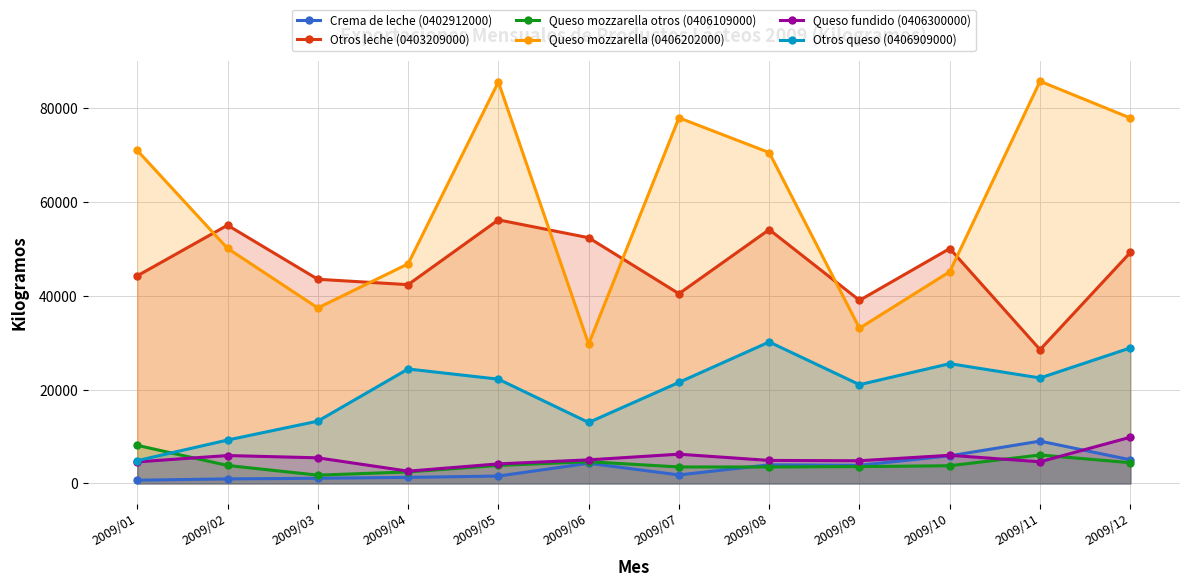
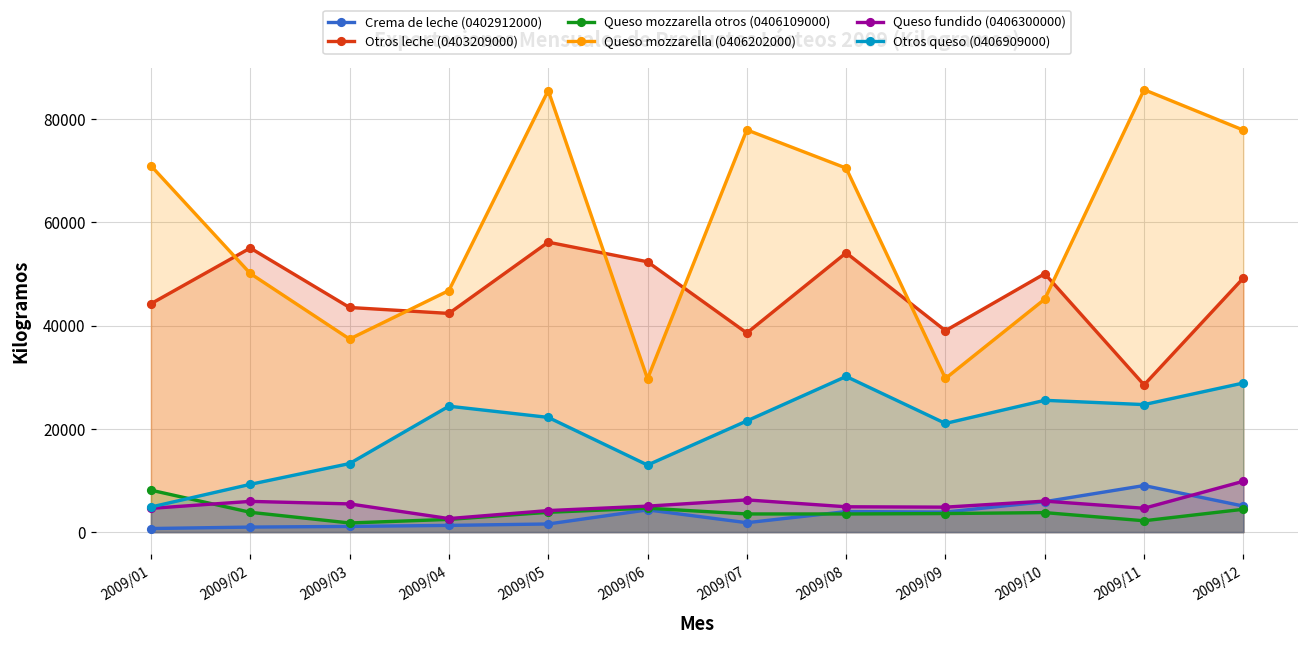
  {
    "Crema de leche (0402912000)": {
      "2009/01": 1000,
      "2009/02": 1000,
      "2009/03": 1000,
      "2009/04": 1000,
      "2009/05": 2000,
      "2009/07": 2000,
      "2009/11": 9000,
      "2009/12": 5000
    },
    "Otros leche (0403209000)": {
      "2009/01": 44000,
      "2009/02": 55000,
      "2009/03": 44000,
      "2009/04": 42000,
      "2009/05": 56000,
      "2009/06": 52000,
-     "2009/07": 40000,
+     "2009/07": 39000,
      "2009/08": 54000,
      "2009/09": 39000,
      "2009/10": 50000,
      "2009/11": 29000,
      "2009/12": 49000
    },
    "Queso mozzarella otros (0406109000)": {
      "2009/01": 8000,
      "2009/02": 4000,
      "2009/03": 2000,
      "2009/07": 4000,
      "2009/10": 4000,
-     "2009/11": 6000,
+     "2009/11": 2000,
      "2009/12": 4000
    },
    "Queso mozzarella (0406202000)": {
      "2009/01": 71000,
      "2009/02": 50000,
      "2009/03": 37000,
      "2009/04": 47000,
      "2009/05": 86000,
      "2009/06": 30000,
      "2009/07": 78000,
      "2009/08": 71000,
-     "2009/09": 33000,
+     "2009/09": 30000,
      "2009/10": 45000,
      "2009/11": 86000,
      "2009/12": 78000
    },
    "Queso fundido (0406300000)": {
      "2009/02": 6000,
      "2009/03": 5000,
      "2009/07": 6000,
      "2009/08": 5000,
      "2009/09": 5000,
      "2009/11": 5000,
      "2009/12": 10000
    },
    "Otros queso (0406909000)": {
      "2009/02": 9000,
      "2009/03": 13000,
      "2009/04": 24000,
      "2009/05": 22000,
      "2009/06": 13000,
      "2009/07": 22000,
      "2009/08": 30000,
      "2009/09": 21000,
      "2009/10": 26000,
-     "2009/11": 22000,
+     "2009/11": 25000,
      "2009/12": 29000
    }
  }
